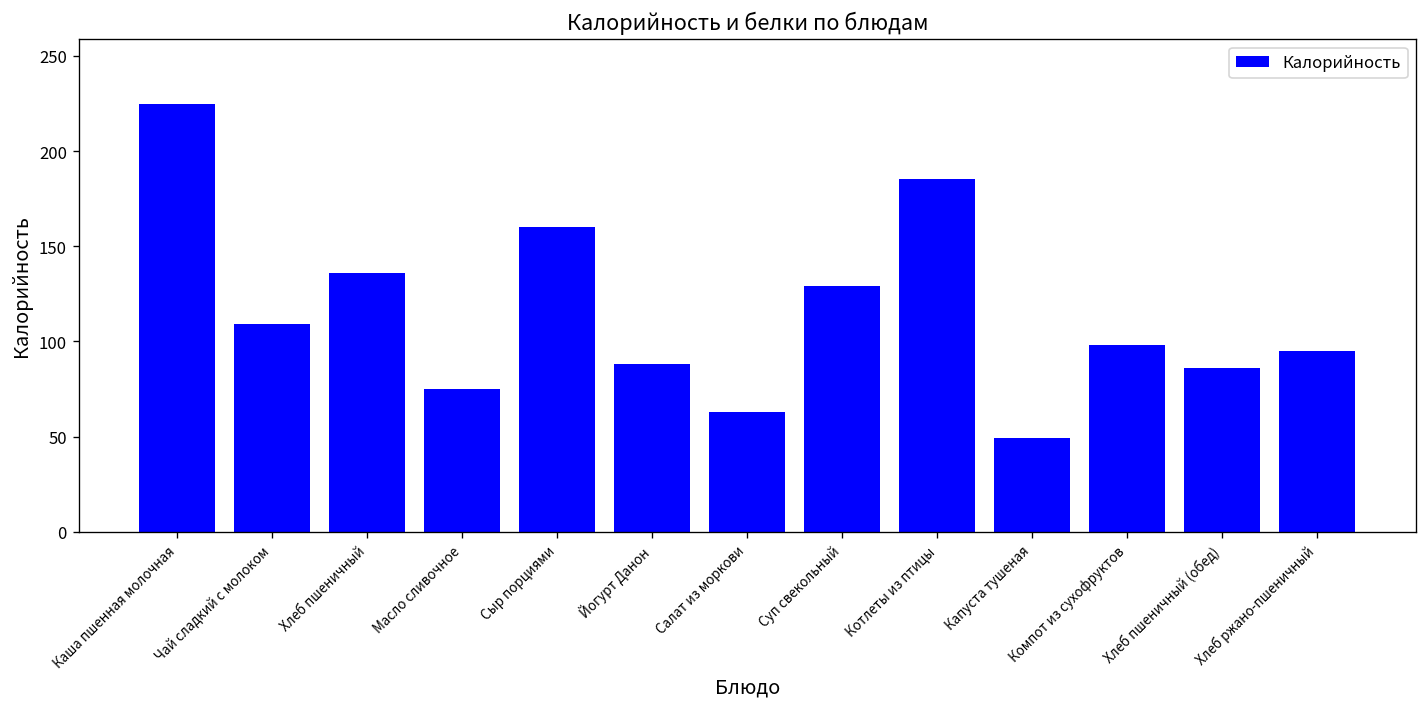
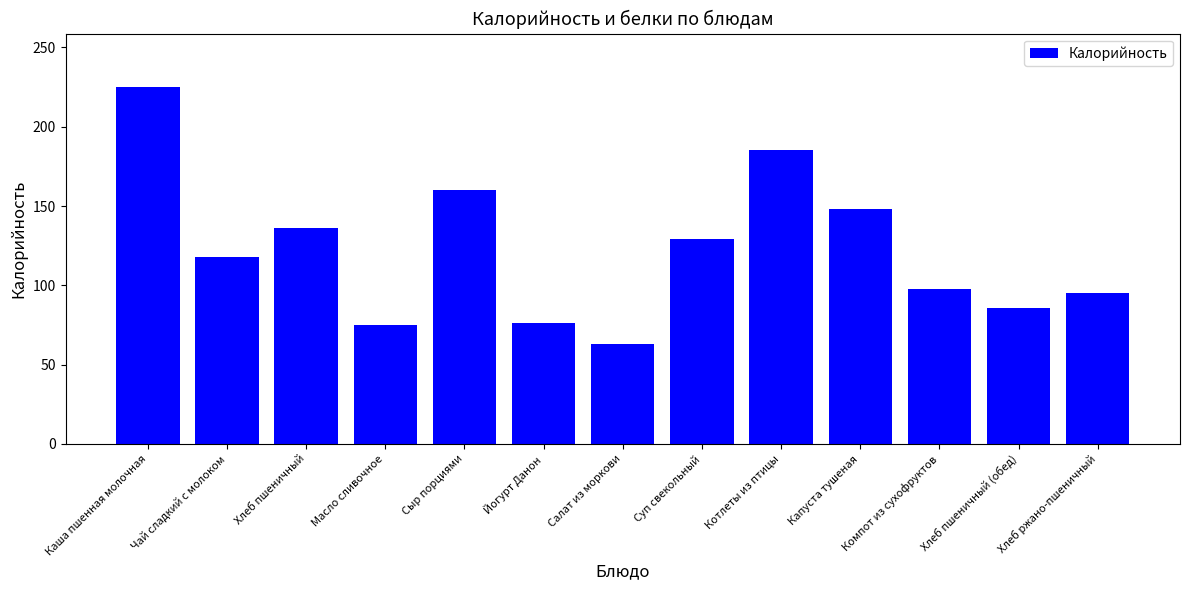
  {
    "Каша пшенная молочная": 225,
-   "Чай сладкий с молоком": 109,
+   "Чай сладкий с молоком": 118,
    "Хлеб пшеничный": 136,
    "Масло сливочное": 75,
    "Сыр порциями": 160,
-   "Йогурт Данон": 88,
+   "Йогурт Данон": 76,
    "Салат из моркови": 63,
    "Суп свекольный": 129,
    "Котлеты из птицы": 185,
-   "Капуста тушеная": 49,
+   "Капуста тушеная": 148,
    "Компот из сухофруктов": 98,
    "Хлеб пшеничный (обед)": 86,
    "Хлеб ржано-пшеничный": 95
  }
